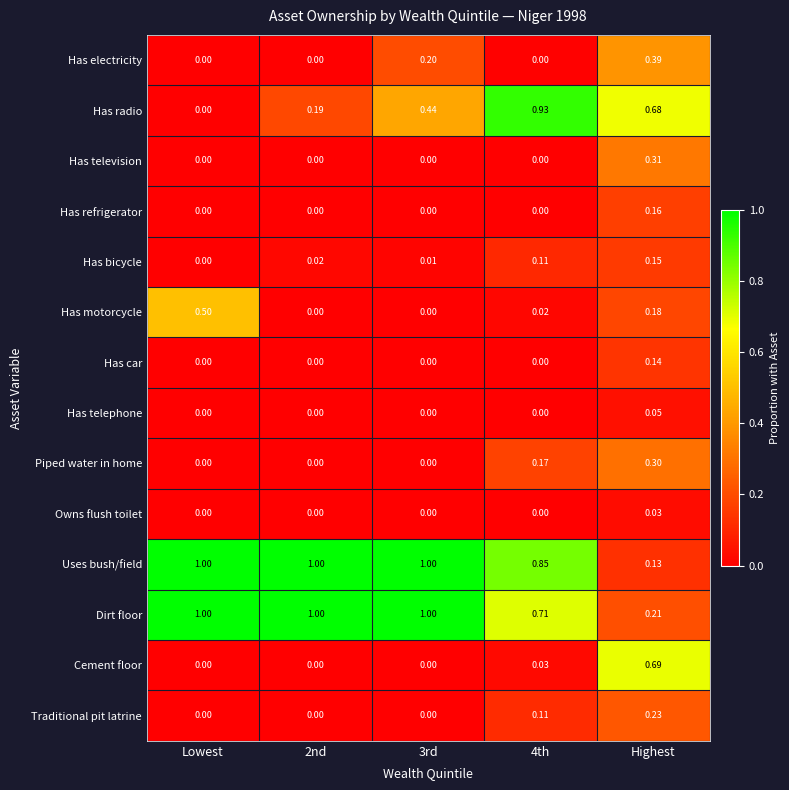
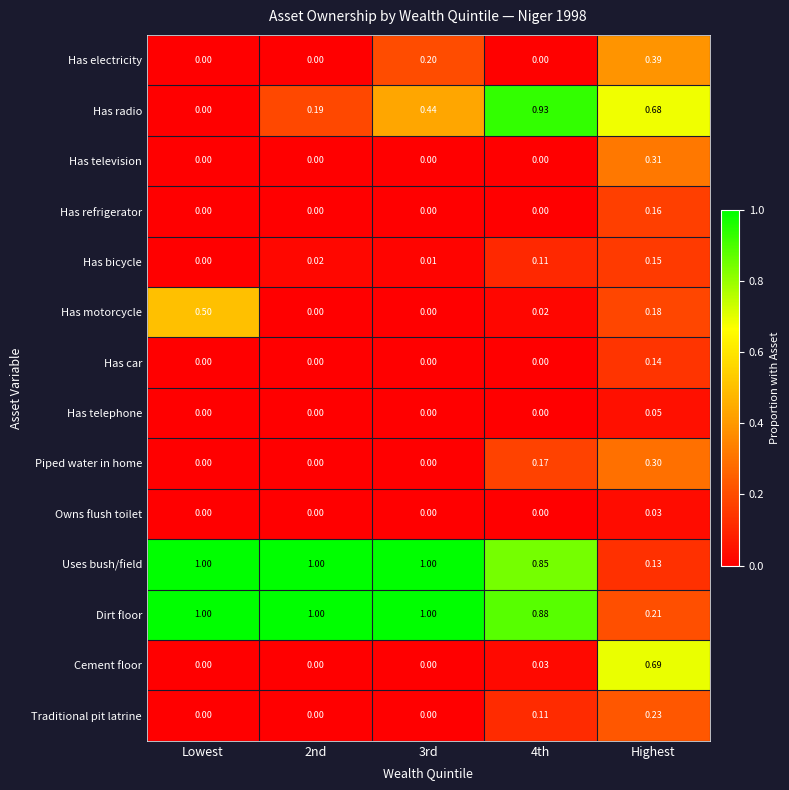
  {
    "Has electricity": {
      "Lowest": 0.00,
      "2nd": 0.00,
      "3rd": 0.20,
      "4th": 0.00,
      "Highest": 0.39
    },
    "Has radio": {
      "Lowest": 0.00,
      "2nd": 0.19,
      "3rd": 0.44,
      "4th": 0.93,
      "Highest": 0.68
    },
    "Has television": {
      "Lowest": 0.00,
      "2nd": 0.00,
      "3rd": 0.00,
      "4th": 0.00,
      "Highest": 0.31
    },
    "Has refrigerator": {
      "Lowest": 0.00,
      "2nd": 0.00,
      "3rd": 0.00,
      "4th": 0.00,
      "Highest": 0.16
    },
    "Has bicycle": {
      "Lowest": 0.00,
      "2nd": 0.02,
      "3rd": 0.01,
      "4th": 0.11,
      "Highest": 0.15
    },
    "Has motorcycle": {
      "Lowest": 0.50,
      "2nd": 0.00,
      "3rd": 0.00,
      "4th": 0.02,
      "Highest": 0.18
    },
    "Has car": {
      "Lowest": 0.00,
      "2nd": 0.00,
      "3rd": 0.00,
      "4th": 0.00,
      "Highest": 0.14
    },
    "Has telephone": {
      "Lowest": 0.00,
      "2nd": 0.00,
      "3rd": 0.00,
      "4th": 0.00,
      "Highest": 0.05
    },
    "Piped water in home": {
      "Lowest": 0.00,
      "2nd": 0.00,
      "3rd": 0.00,
      "4th": 0.17,
      "Highest": 0.30
    },
    "Owns flush toilet": {
      "Lowest": 0.00,
      "2nd": 0.00,
      "3rd": 0.00,
      "4th": 0.00,
      "Highest": 0.03
    },
    "Uses bush/field": {
      "Lowest": 1.00,
      "2nd": 1.00,
      "3rd": 1.00,
      "4th": 0.85,
      "Highest": 0.13
    },
    "Dirt floor": {
      "Lowest": 1.00,
      "2nd": 1.00,
      "3rd": 1.00,
-     "4th": 0.71,
+     "4th": 0.88,
      "Highest": 0.21
    },
    "Cement floor": {
      "Lowest": 0.00,
      "2nd": 0.00,
      "3rd": 0.00,
      "4th": 0.03,
      "Highest": 0.69
    },
    "Traditional pit latrine": {
      "Lowest": 0.00,
      "2nd": 0.00,
      "3rd": 0.00,
      "4th": 0.11,
      "Highest": 0.23
    }
  }
